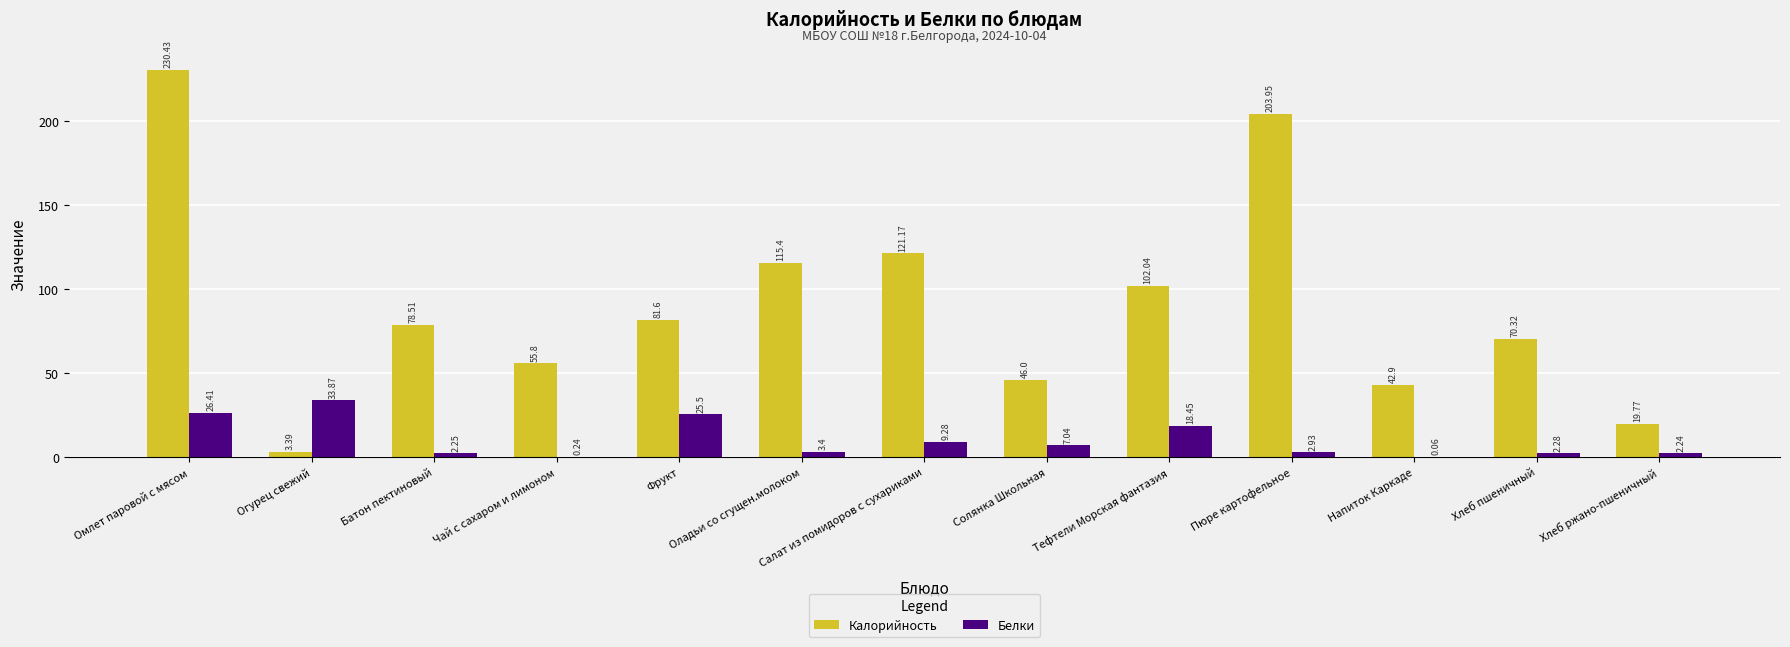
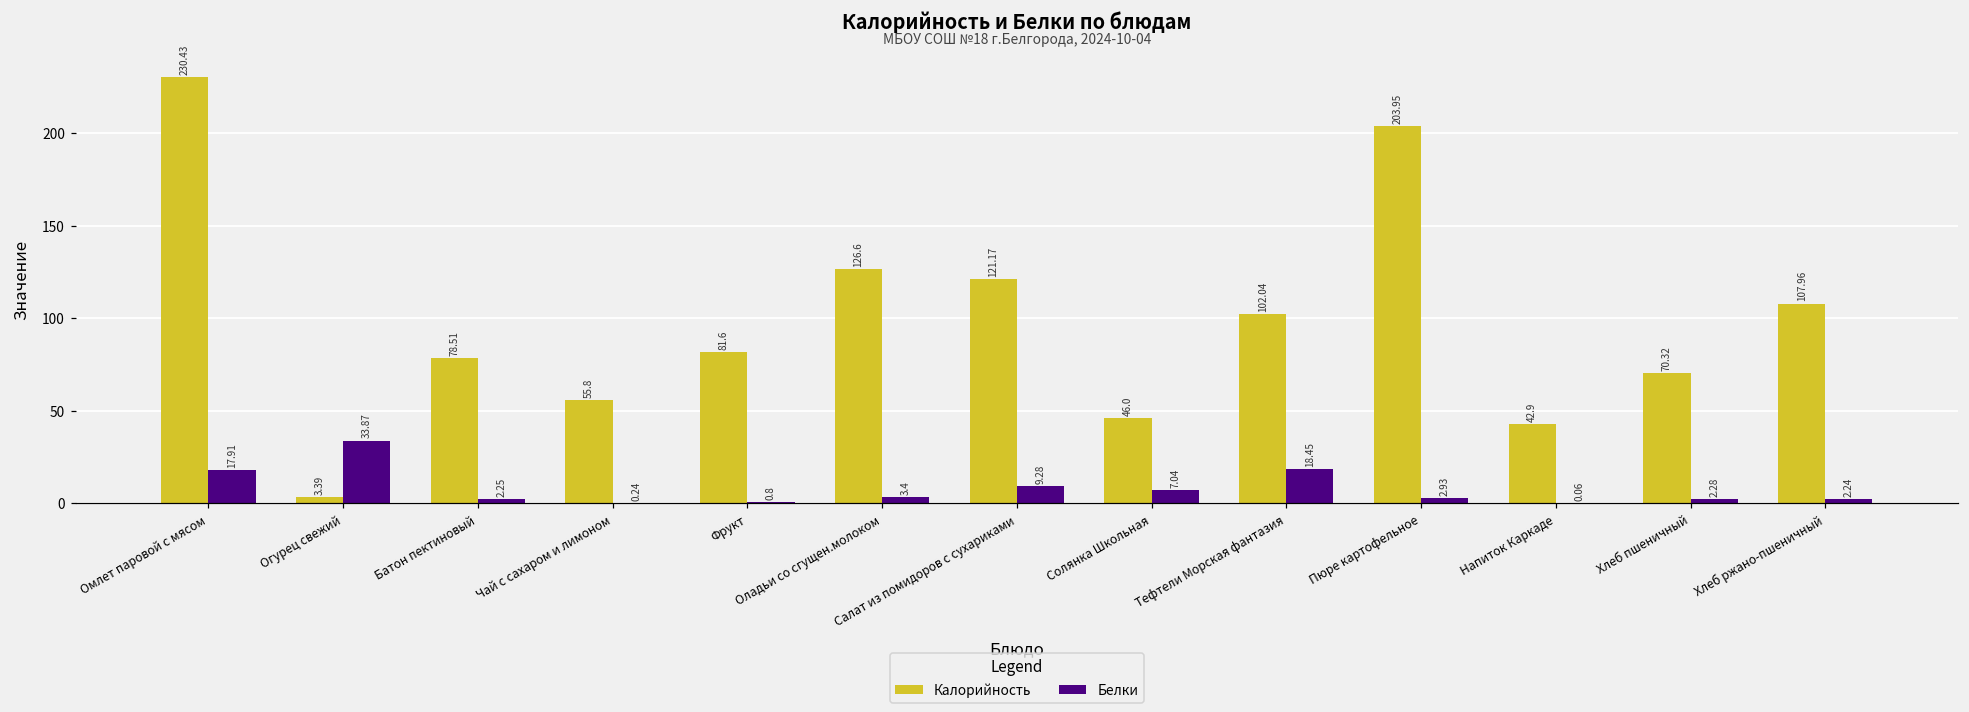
  {
    "Калорийность": {
      "Омлет паровой с мясом": 230.43,
      "Огурец свежий": 3.39,
      "Батон пектиновый": 78.51,
      "Чай с сахаром и лимоном": 55.8,
      "Фрукт": 81.6,
-     "Оладьи со сгущен.молоком": 115.4,
+     "Оладьи со сгущен.молоком": 126.6,
      "Салат из помидоров с сухариками": 121.17,
      "Солянка Школьная": 46.0,
      "Тефтели Морская фантазия": 102.04,
      "Пюре картофельное": 203.95,
      "Напиток Каркаде": 42.9,
      "Хлеб пшеничный": 70.32,
-     "Хлеб ржано-пшеничный": 19.77
+     "Хлеб ржано-пшеничный": 107.96
    },
    "Белки": {
-     "Омлет паровой с мясом": 26.41,
+     "Омлет паровой с мясом": 17.91,
      "Огурец свежий": 33.87,
      "Батон пектиновый": 2.25,
      "Чай с сахаром и лимоном": 0.24,
-     "Фрукт": 25.5,
+     "Фрукт": 0.8,
      "Оладьи со сгущен.молоком": 3.4,
      "Салат из помидоров с сухариками": 9.28,
      "Солянка Школьная": 7.04,
      "Тефтели Морская фантазия": 18.45,
      "Пюре картофельное": 2.93,
      "Напиток Каркаде": 0.06,
      "Хлеб пшеничный": 2.28,
      "Хлеб ржано-пшеничный": 2.24
    }
  }
